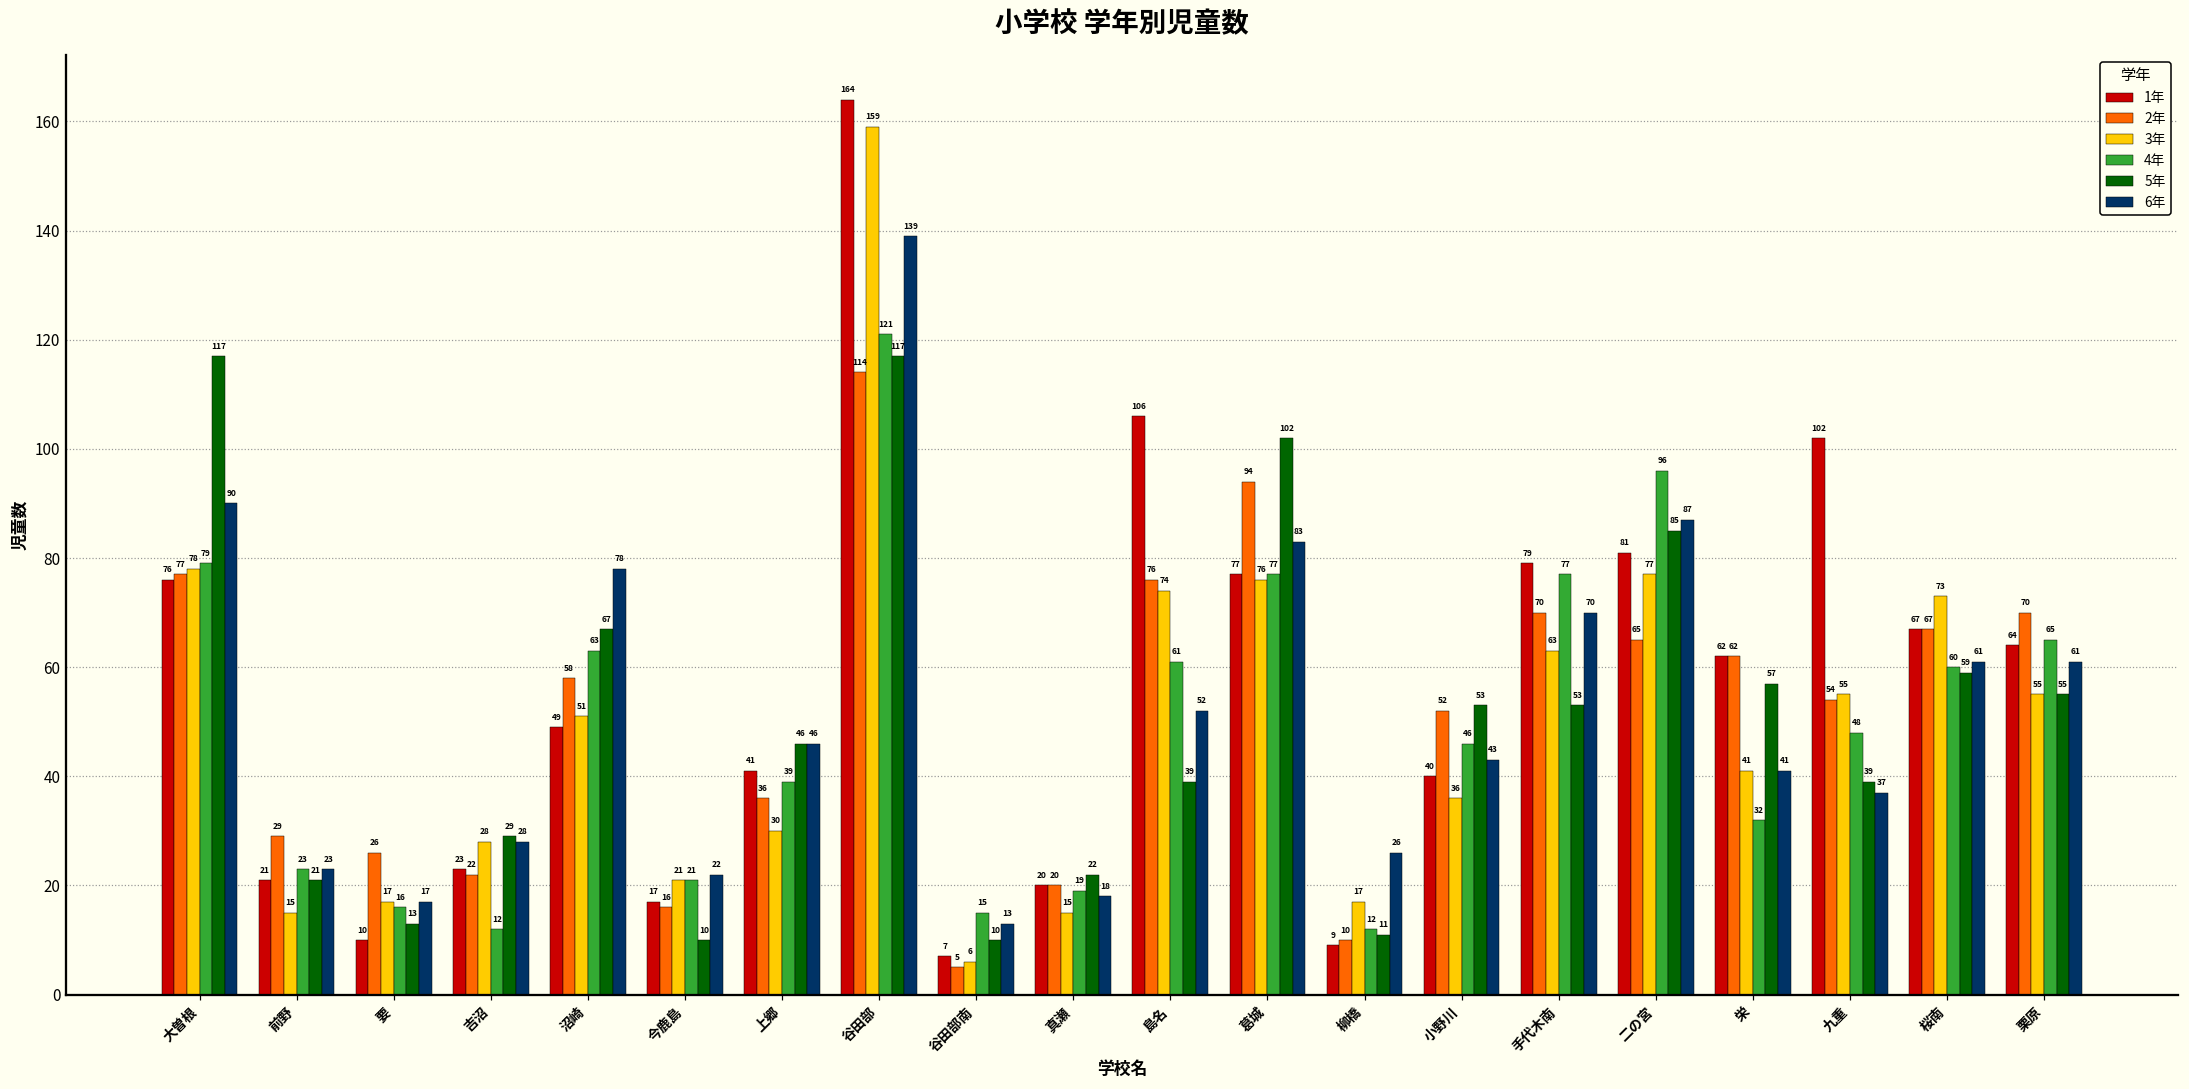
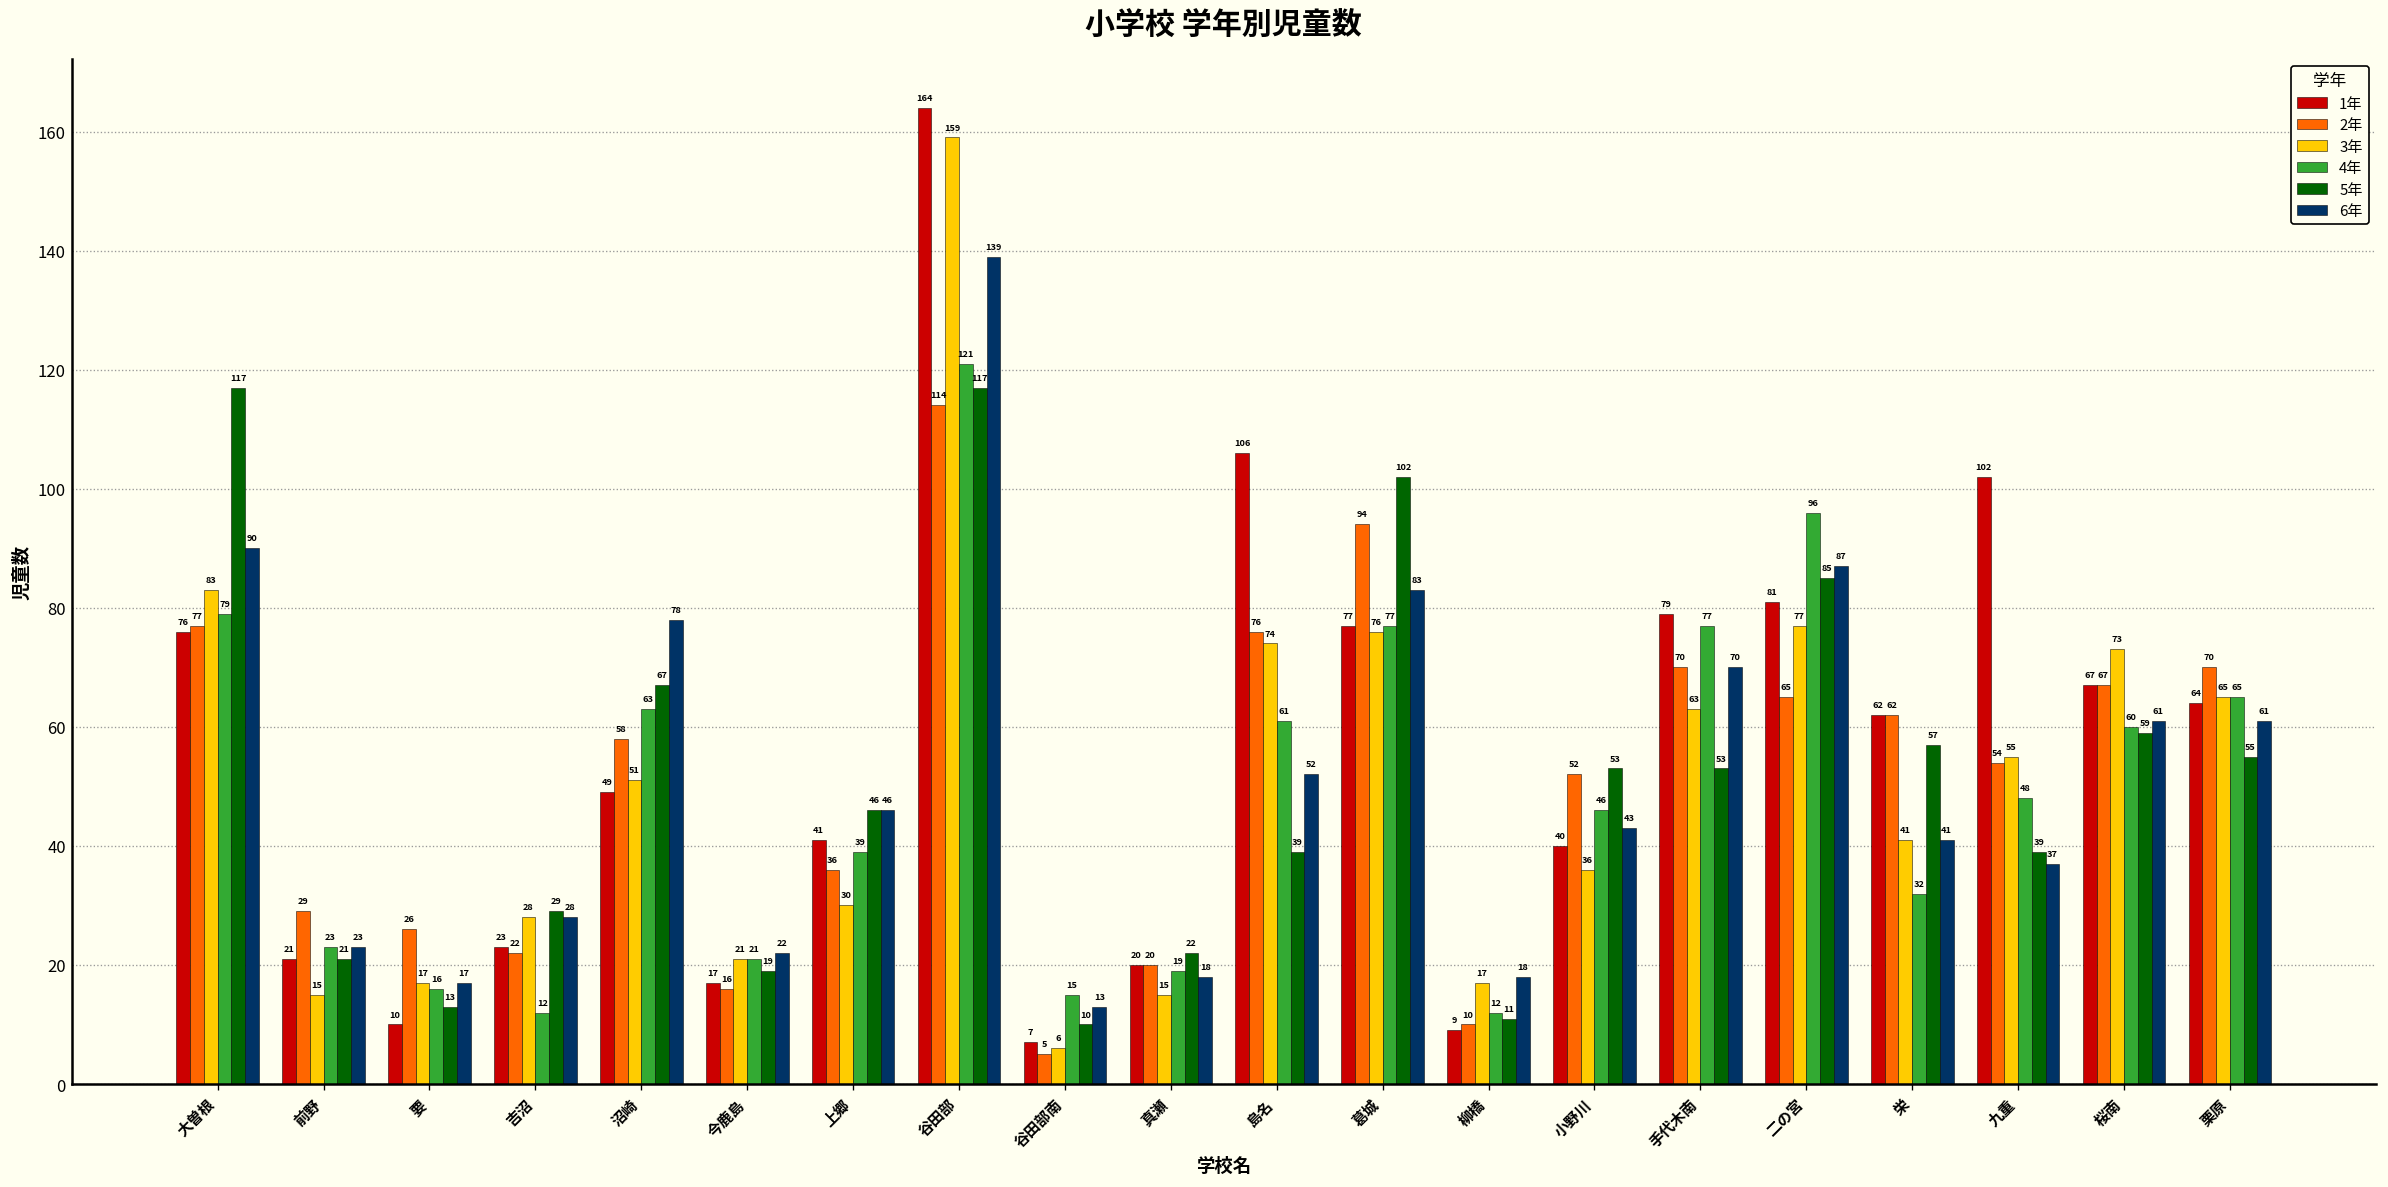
  {
    "1年": {
      "大曽根": 76,
      "前野": 21,
      "要": 10,
      "吉沼": 23,
      "沼崎": 49,
      "今鹿島": 17,
      "上郷": 41,
      "谷田部": 164,
      "谷田部南": 7,
      "真瀬": 20,
      "島名": 106,
      "葛城": 77,
      "柳橋": 9,
      "小野川": 40,
      "手代木南": 79,
      "二の宮": 81,
      "栄": 62,
      "九重": 102,
      "桜南": 67,
      "栗原": 64
    },
    "2年": {
      "大曽根": 77,
      "前野": 29,
      "要": 26,
      "吉沼": 22,
      "沼崎": 58,
      "今鹿島": 16,
      "上郷": 36,
      "谷田部": 114,
      "谷田部南": 5,
      "真瀬": 20,
      "島名": 76,
      "葛城": 94,
      "柳橋": 10,
      "小野川": 52,
      "手代木南": 70,
      "二の宮": 65,
      "栄": 62,
      "九重": 54,
      "桜南": 67,
      "栗原": 70
    },
    "3年": {
-     "大曽根": 78,
+     "大曽根": 83,
      "前野": 15,
      "要": 17,
      "吉沼": 28,
      "沼崎": 51,
      "今鹿島": 21,
      "上郷": 30,
      "谷田部": 159,
      "谷田部南": 6,
      "真瀬": 15,
      "島名": 74,
      "葛城": 76,
      "柳橋": 17,
      "小野川": 36,
      "手代木南": 63,
      "二の宮": 77,
      "栄": 41,
      "九重": 55,
      "桜南": 73,
-     "栗原": 55
+     "栗原": 65
    },
    "4年": {
      "大曽根": 79,
      "前野": 23,
      "要": 16,
      "吉沼": 12,
      "沼崎": 63,
      "今鹿島": 21,
      "上郷": 39,
      "谷田部": 121,
      "谷田部南": 15,
      "真瀬": 19,
      "島名": 61,
      "葛城": 77,
      "柳橋": 12,
      "小野川": 46,
      "手代木南": 77,
      "二の宮": 96,
      "栄": 32,
      "九重": 48,
      "桜南": 60,
      "栗原": 65
    },
    "5年": {
      "大曽根": 117,
      "前野": 21,
      "要": 13,
      "吉沼": 29,
      "沼崎": 67,
-     "今鹿島": 10,
+     "今鹿島": 19,
      "上郷": 46,
      "谷田部": 117,
      "谷田部南": 10,
      "真瀬": 22,
      "島名": 39,
      "葛城": 102,
      "柳橋": 11,
      "小野川": 53,
      "手代木南": 53,
      "二の宮": 85,
      "栄": 57,
      "九重": 39,
      "桜南": 59,
      "栗原": 55
    },
    "6年": {
      "大曽根": 90,
      "前野": 23,
      "要": 17,
      "吉沼": 28,
      "沼崎": 78,
      "今鹿島": 22,
      "上郷": 46,
      "谷田部": 139,
      "谷田部南": 13,
      "真瀬": 18,
      "島名": 52,
      "葛城": 83,
-     "柳橋": 26,
+     "柳橋": 18,
      "小野川": 43,
      "手代木南": 70,
      "二の宮": 87,
      "栄": 41,
      "九重": 37,
      "桜南": 61,
      "栗原": 61
    }
  }
